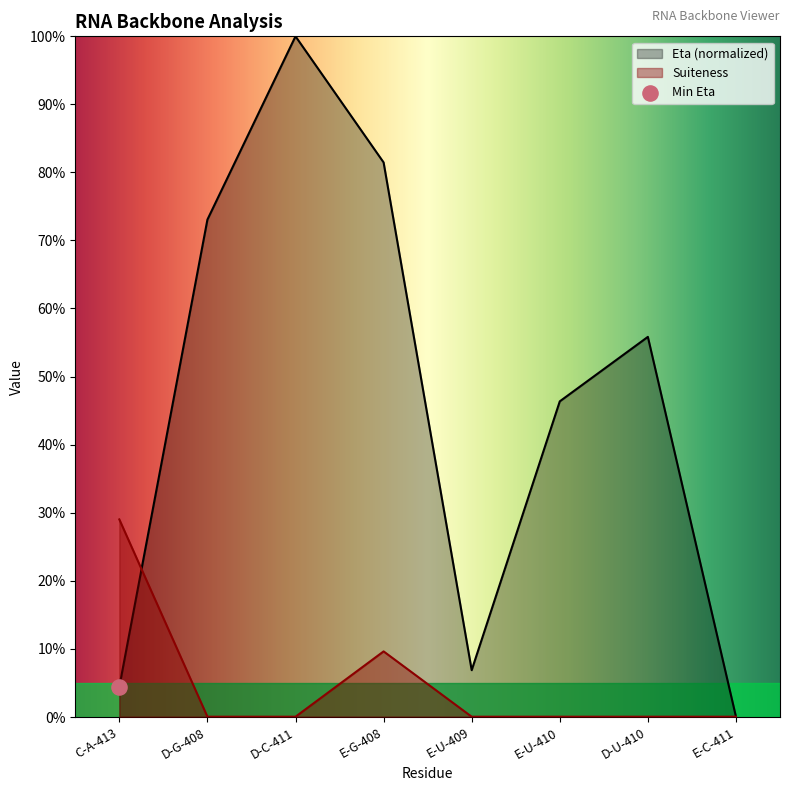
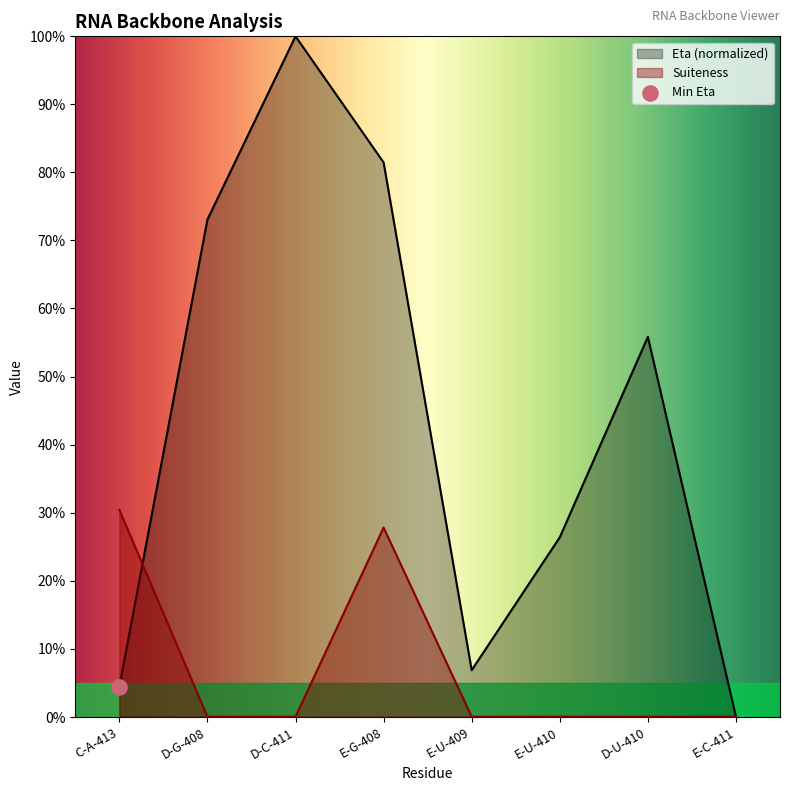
  {
    "Eta (normalized)": {
      "D-G-408": "73%",
      "D-C-411": "100%",
      "E-G-408": "81%",
      "E-U-409": "7%",
-     "E-U-410": "46%",
+     "E-U-410": "26%",
      "D-U-410": "56%"
    },
    "Suiteness": {
-     "C-A-413": "29%",
-     "E-G-408": "10%"
+     "C-A-413": "30%",
+     "E-G-408": "28%"
    }
  }
